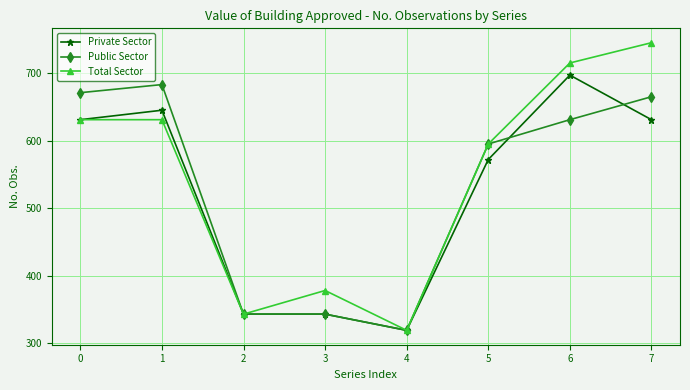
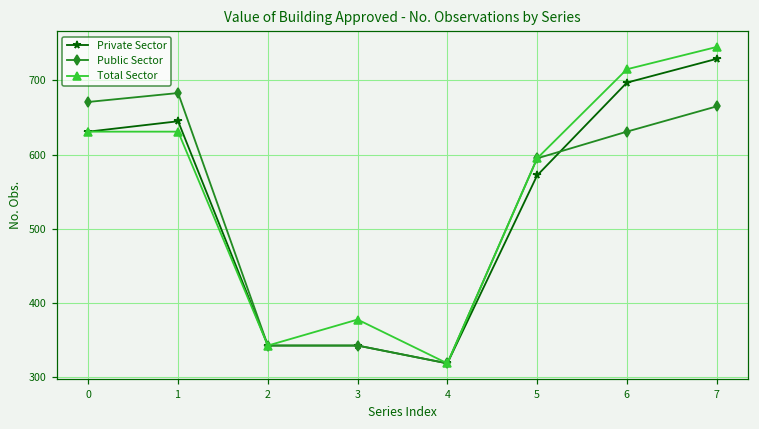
  {
    "Private Sector": {
      "1": 650,
      "5": 570,
      "6": 700,
-     "7": 630
+     "7": 730
    },
    "Public Sector": {
      "0": 670,
      "1": 680,
      "6": 630,
      "7": 670
    },
    "Total Sector": {
      "1": 630,
      "3": 380,
      "6": 720,
      "7": 750
    }
  }
